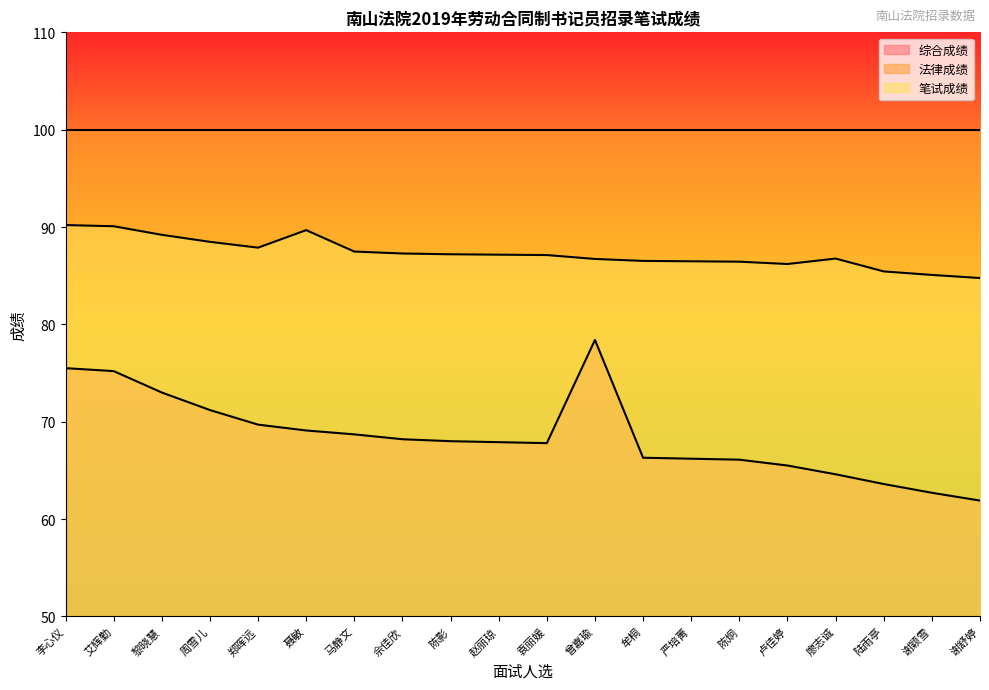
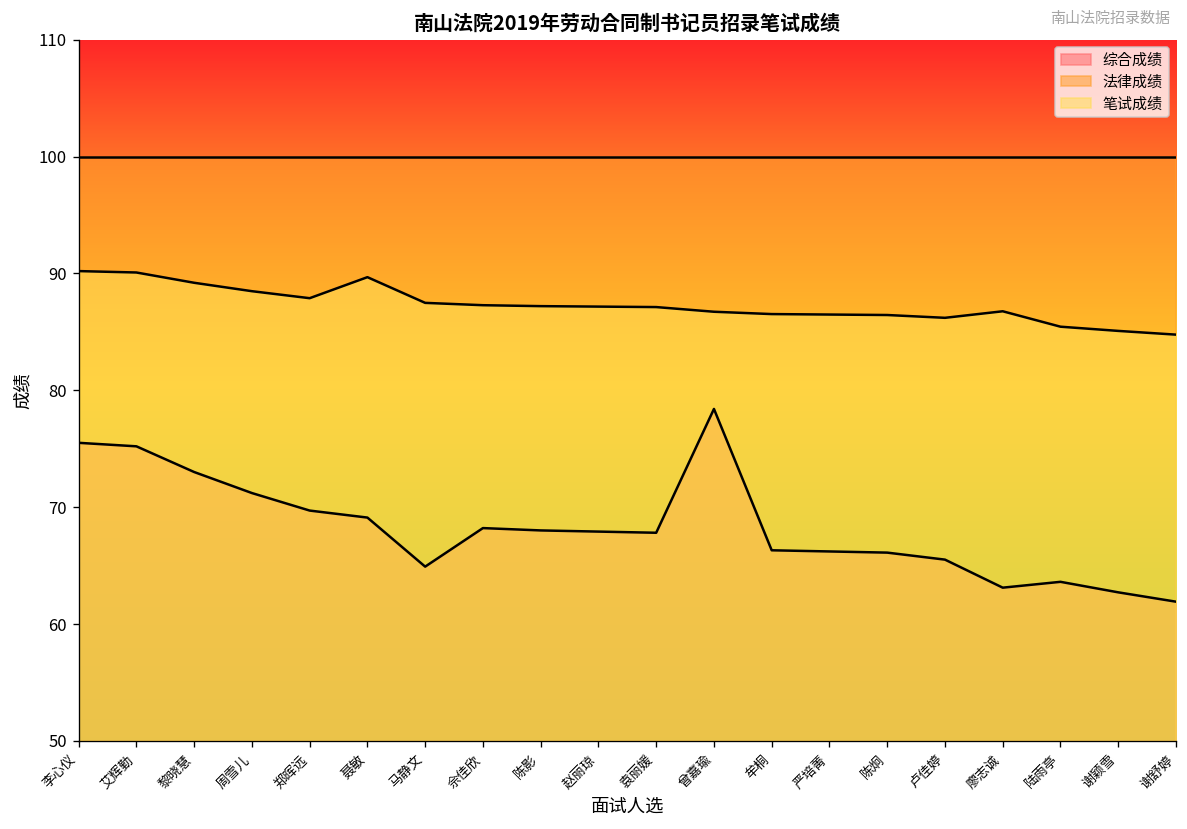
  {
    "综合成绩": {
      "李心仪": 76,
      "艾辉勤": 75,
      "黎晓慧": 73,
      "周雪儿": 71,
      "郑晖远": 70,
      "聂敏": 69,
-     "马静文": 69,
+     "马静文": 65,
      "佘佳欣": 68,
      "陈影": 68,
      "赵丽琼": 68,
      "袁丽媛": 68,
      "曾嘉瑜": 78,
      "牟桐": 66,
      "严培菁": 66,
      "陈炯": 66,
      "卢佳婷": 66,
-     "廖志诚": 65,
+     "廖志诚": 63,
      "陆雨亭": 64,
      "谢颖雪": 63,
      "谢舒婷": 62
    },
    "法律成绩": {
      "李心仪": 100,
      "艾辉勤": 100,
      "黎晓慧": 100,
      "周雪儿": 100,
      "郑晖远": 100,
      "聂敏": 100,
      "马静文": 100,
      "佘佳欣": 100,
      "陈影": 100,
      "赵丽琼": 100,
      "袁丽媛": 100,
      "曾嘉瑜": 100,
      "牟桐": 100,
      "严培菁": 100,
      "陈炯": 100,
      "卢佳婷": 100,
      "廖志诚": 100,
      "陆雨亭": 100,
      "谢颖雪": 100,
      "谢舒婷": 100
    },
    "笔试成绩": {
      "李心仪": 90,
      "艾辉勤": 90,
      "黎晓慧": 89,
      "周雪儿": 88,
      "郑晖远": 88,
      "聂敏": 90,
      "马静文": 87,
      "佘佳欣": 87,
      "陈影": 87,
      "赵丽琼": 87,
      "袁丽媛": 87,
      "曾嘉瑜": 87,
      "牟桐": 87,
      "严培菁": 86,
      "陈炯": 86,
      "卢佳婷": 86,
      "廖志诚": 87,
      "陆雨亭": 85,
      "谢颖雪": 85,
      "谢舒婷": 85
    }
  }
